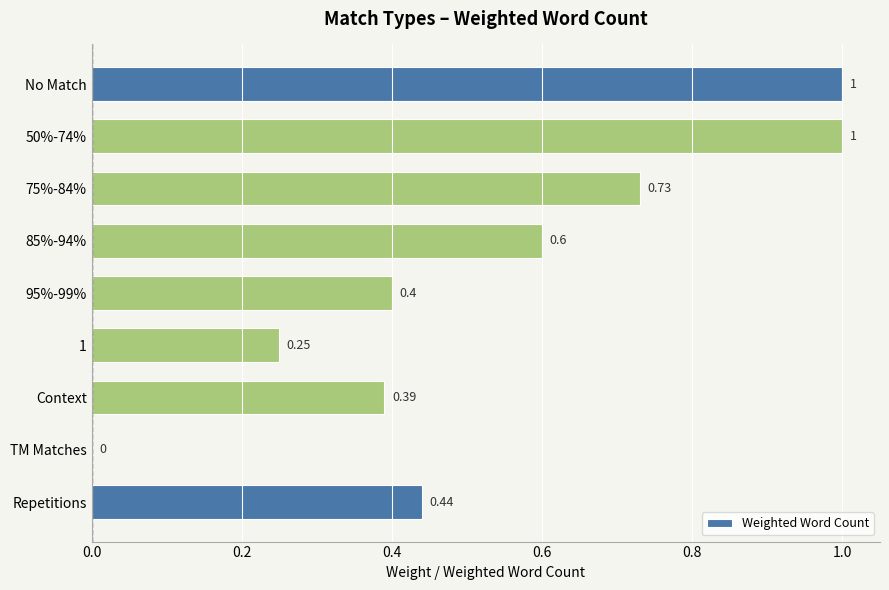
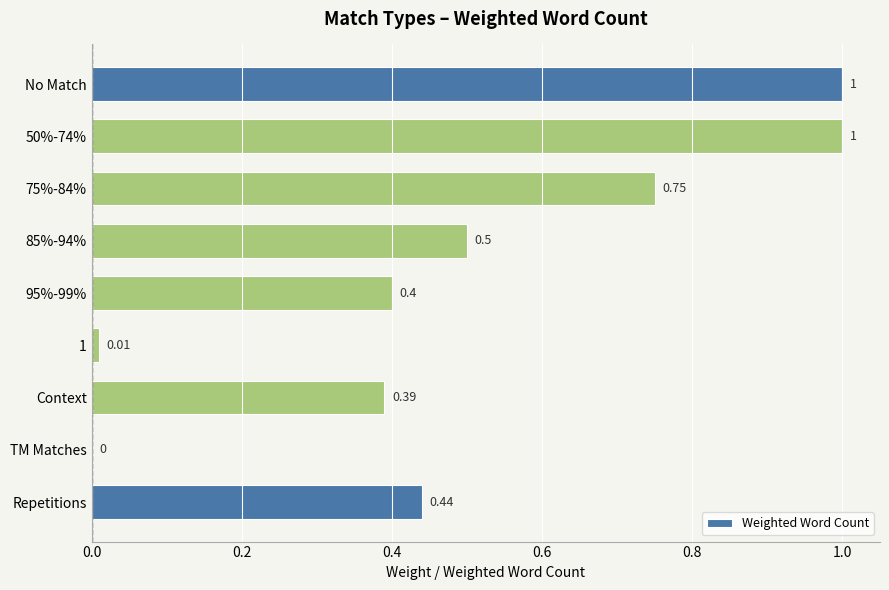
  {
    "No Match": 1,
    "50%-74%": 1,
-   "75%-84%": 0.73,
-   "85%-94%": 0.6,
+   "75%-84%": 0.75,
+   "85%-94%": 0.5,
    "95%-99%": 0.4,
-   "1": 0.25,
+   "1": 0.01,
    "Context": 0.39,
    "TM Matches": 0,
    "Repetitions": 0.44
  }
